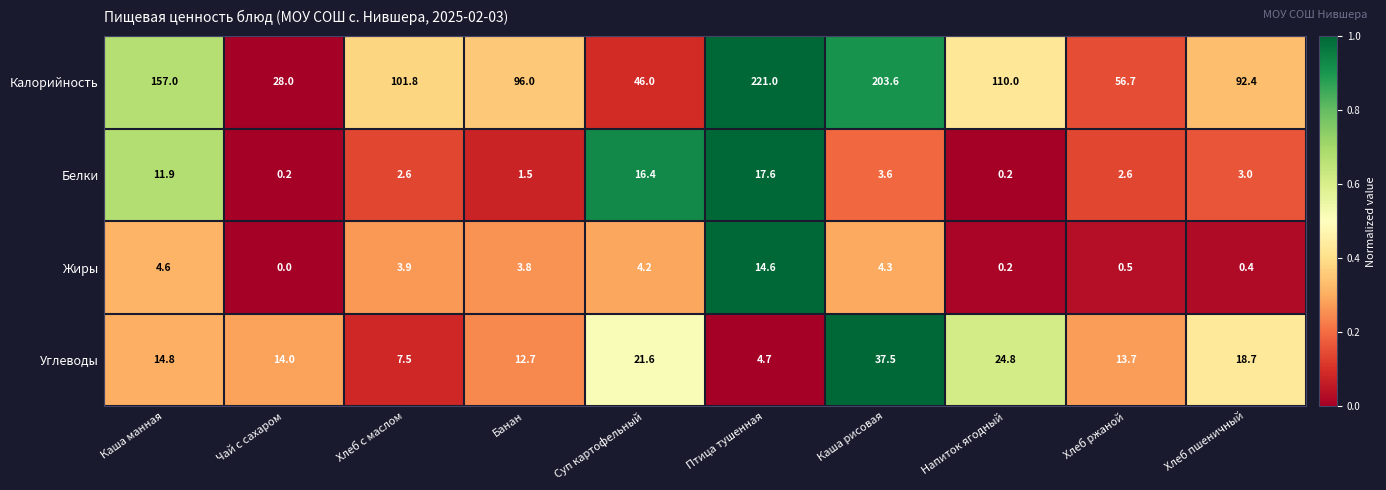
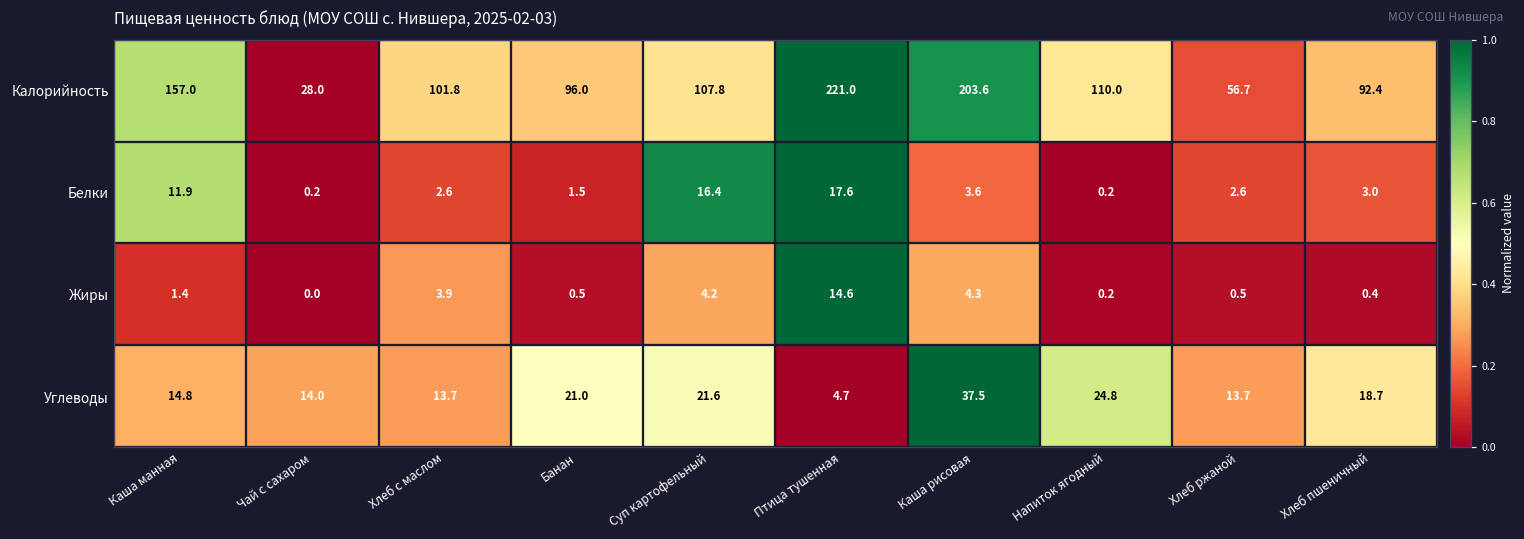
  {
    "Калорийность": {
      "Каша манная": 157.0,
      "Чай с сахаром": 28.0,
      "Хлеб с маслом": 101.8,
      "Банан": 96.0,
-     "Суп картофельный": 46.0,
+     "Суп картофельный": 107.8,
      "Птица тушенная": 221.0,
      "Каша рисовая": 203.6,
      "Напиток ягодный": 110.0,
      "Хлеб ржаной": 56.7,
      "Хлеб пшеничный": 92.4
    },
    "Белки": {
      "Каша манная": 11.9,
      "Чай с сахаром": 0.2,
      "Хлеб с маслом": 2.6,
      "Банан": 1.5,
      "Суп картофельный": 16.4,
      "Птица тушенная": 17.6,
      "Каша рисовая": 3.6,
      "Напиток ягодный": 0.2,
      "Хлеб ржаной": 2.6,
      "Хлеб пшеничный": 3.0
    },
    "Жиры": {
-     "Каша манная": 4.6,
+     "Каша манная": 1.4,
      "Чай с сахаром": 0.0,
      "Хлеб с маслом": 3.9,
-     "Банан": 3.8,
+     "Банан": 0.5,
      "Суп картофельный": 4.2,
      "Птица тушенная": 14.6,
      "Каша рисовая": 4.3,
      "Напиток ягодный": 0.2,
      "Хлеб ржаной": 0.5,
      "Хлеб пшеничный": 0.4
    },
    "Углеводы": {
      "Каша манная": 14.8,
      "Чай с сахаром": 14.0,
-     "Хлеб с маслом": 7.5,
-     "Банан": 12.7,
+     "Хлеб с маслом": 13.7,
+     "Банан": 21.0,
      "Суп картофельный": 21.6,
      "Птица тушенная": 4.7,
      "Каша рисовая": 37.5,
      "Напиток ягодный": 24.8,
      "Хлеб ржаной": 13.7,
      "Хлеб пшеничный": 18.7
    }
  }
